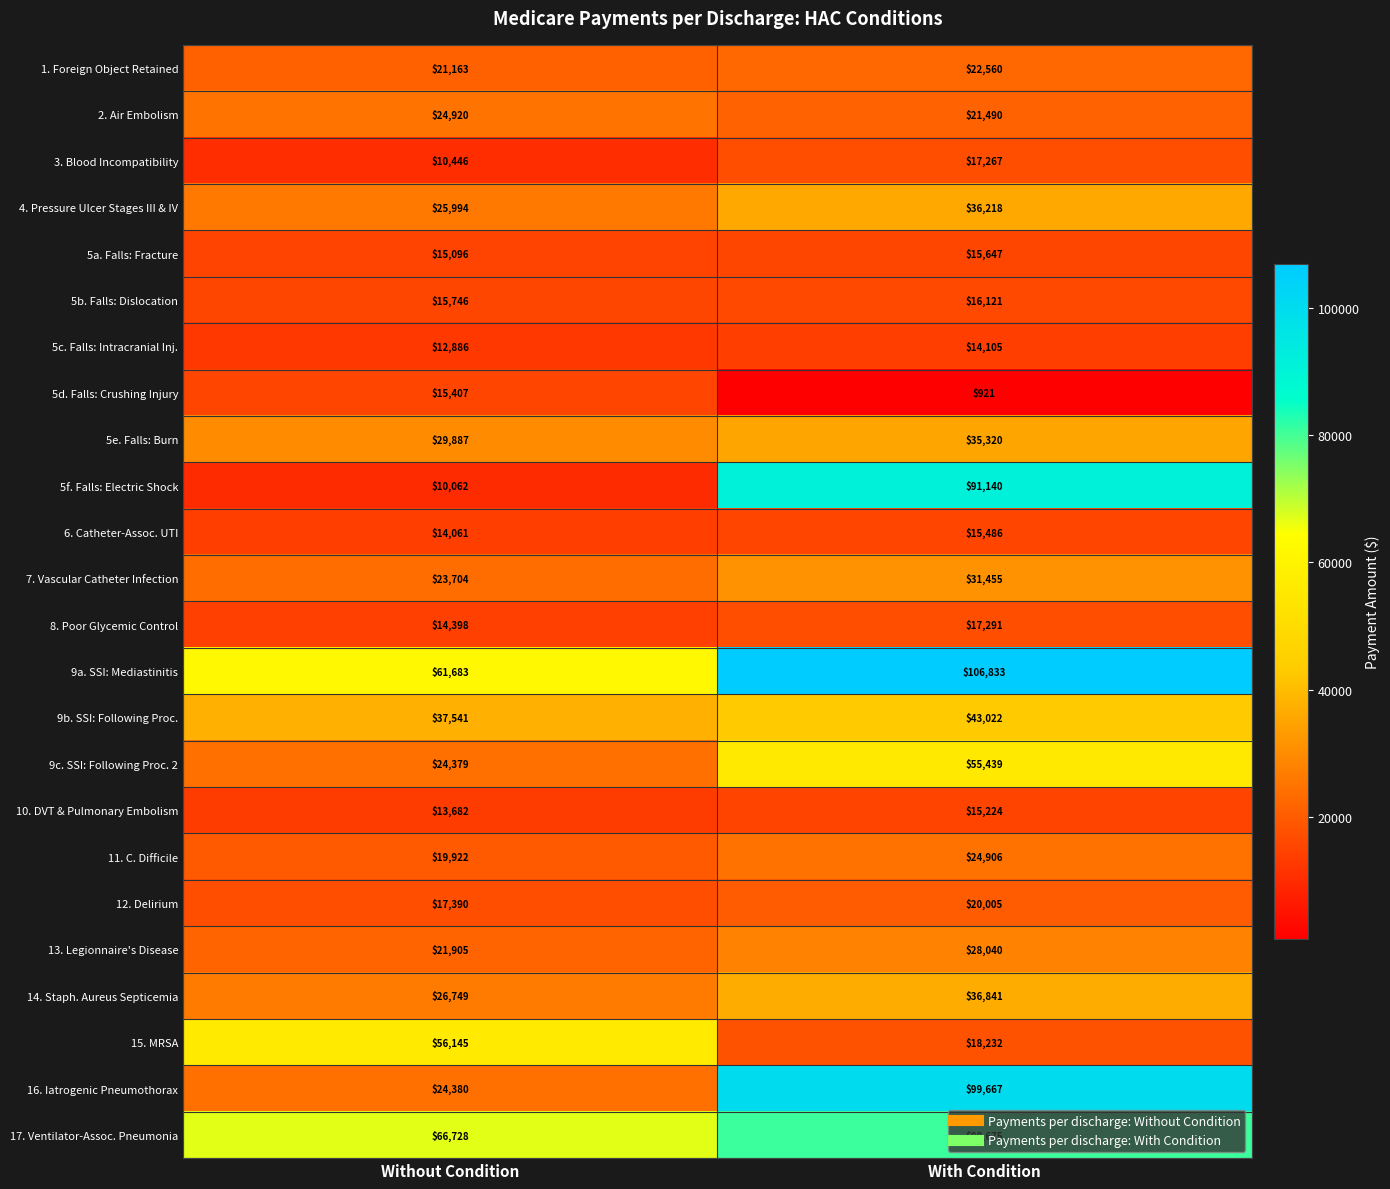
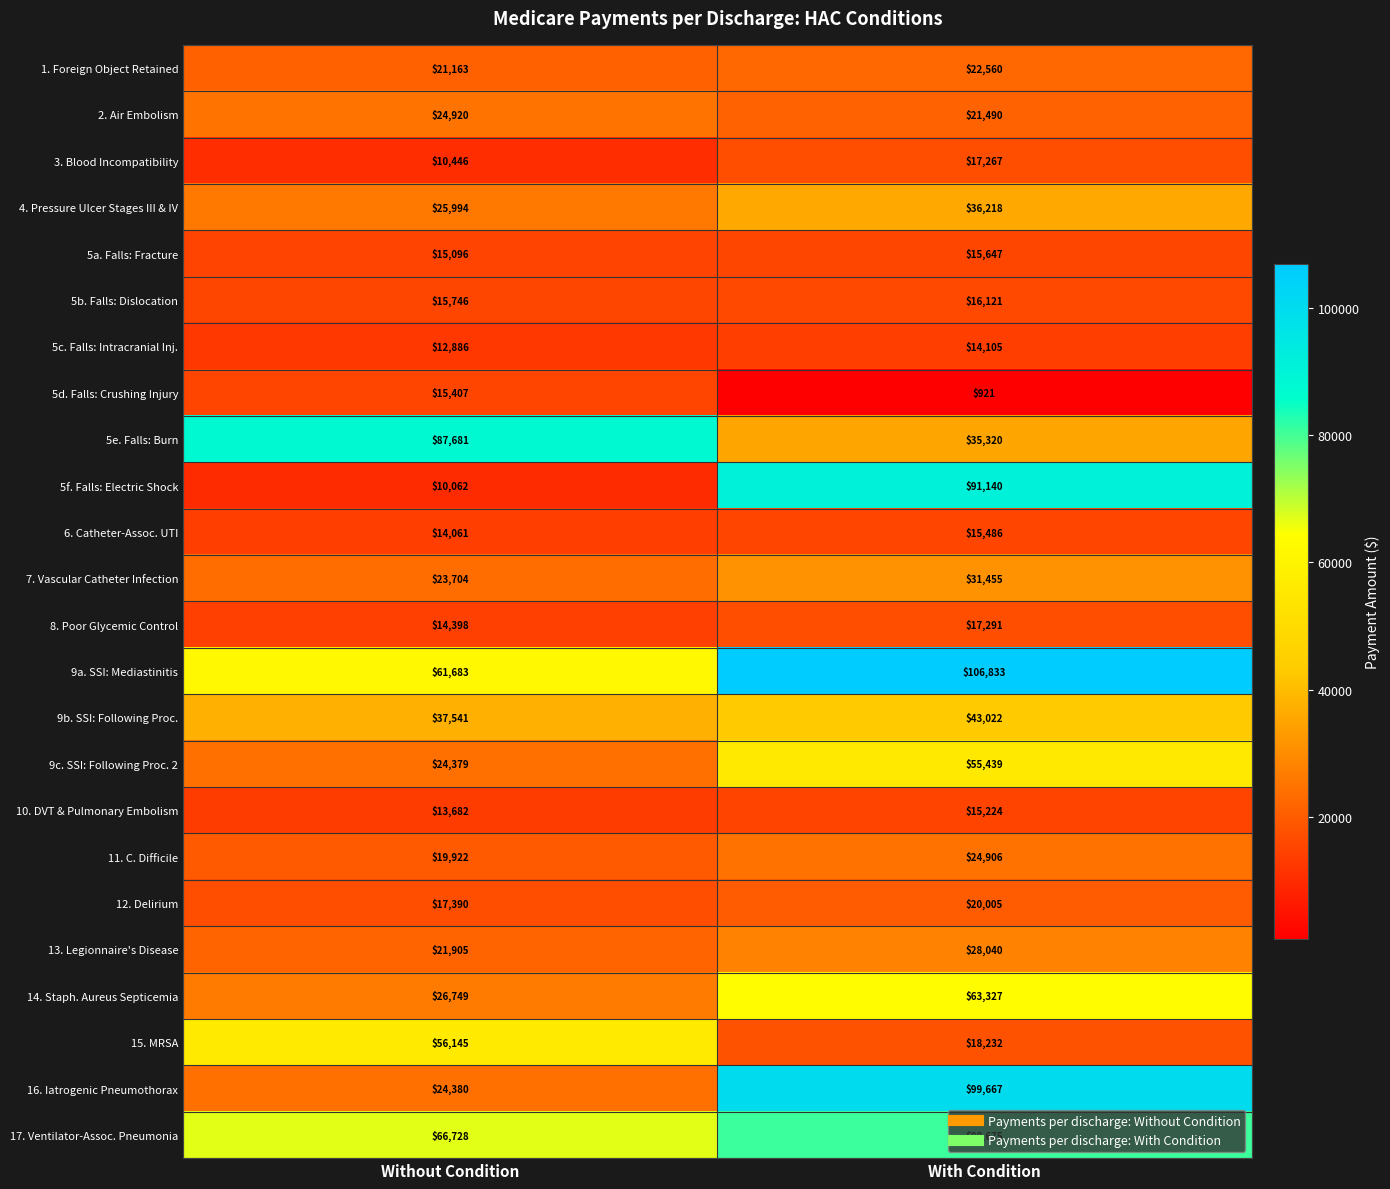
  {
    "1. Foreign Object Retained": {
      "Without Condition": "$21,163",
      "With Condition": "$22,560"
    },
    "2. Air Embolism": {
      "Without Condition": "$24,920",
      "With Condition": "$21,490"
    },
    "3. Blood Incompatibility": {
      "Without Condition": "$10,446",
      "With Condition": "$17,267"
    },
    "4. Pressure Ulcer Stages III & IV": {
      "Without Condition": "$25,994",
      "With Condition": "$36,218"
    },
    "5a. Falls: Fracture": {
      "Without Condition": "$15,096",
      "With Condition": "$15,647"
    },
    "5b. Falls: Dislocation": {
      "Without Condition": "$15,746",
      "With Condition": "$16,121"
    },
    "5c. Falls: Intracranial Inj.": {
      "Without Condition": "$12,886",
      "With Condition": "$14,105"
    },
    "5d. Falls: Crushing Injury": {
      "Without Condition": "$15,407",
      "With Condition": "$921"
    },
    "5e. Falls: Burn": {
-     "Without Condition": "$29,887",
+     "Without Condition": "$87,681",
      "With Condition": "$35,320"
    },
    "5f. Falls: Electric Shock": {
      "Without Condition": "$10,062",
      "With Condition": "$91,140"
    },
    "6. Catheter-Assoc. UTI": {
      "Without Condition": "$14,061",
      "With Condition": "$15,486"
    },
    "7. Vascular Catheter Infection": {
      "Without Condition": "$23,704",
      "With Condition": "$31,455"
    },
    "8. Poor Glycemic Control": {
      "Without Condition": "$14,398",
      "With Condition": "$17,291"
    },
    "9a. SSI: Mediastinitis": {
      "Without Condition": "$61,683",
      "With Condition": "$106,833"
    },
    "9b. SSI: Following Proc.": {
      "Without Condition": "$37,541",
      "With Condition": "$43,022"
    },
    "9c. SSI: Following Proc. 2": {
      "Without Condition": "$24,379",
      "With Condition": "$55,439"
    },
    "10. DVT & Pulmonary Embolism": {
      "Without Condition": "$13,682",
      "With Condition": "$15,224"
    },
    "11. C. Difficile": {
      "Without Condition": "$19,922",
      "With Condition": "$24,906"
    },
    "12. Delirium": {
      "Without Condition": "$17,390",
      "With Condition": "$20,005"
    },
    "13. Legionnaire's Disease": {
      "Without Condition": "$21,905",
      "With Condition": "$28,040"
    },
    "14. Staph. Aureus Septicemia": {
      "Without Condition": "$26,749",
-     "With Condition": "$36,841"
+     "With Condition": "$63,327"
    },
    "15. MRSA": {
      "Without Condition": "$56,145",
      "With Condition": "$18,232"
    },
    "16. Iatrogenic Pneumothorax": {
      "Without Condition": "$24,380",
      "With Condition": "$99,667"
    },
    "17. Ventilator-Assoc. Pneumonia": {
      "Without Condition": "$66,728"
    }
  }
